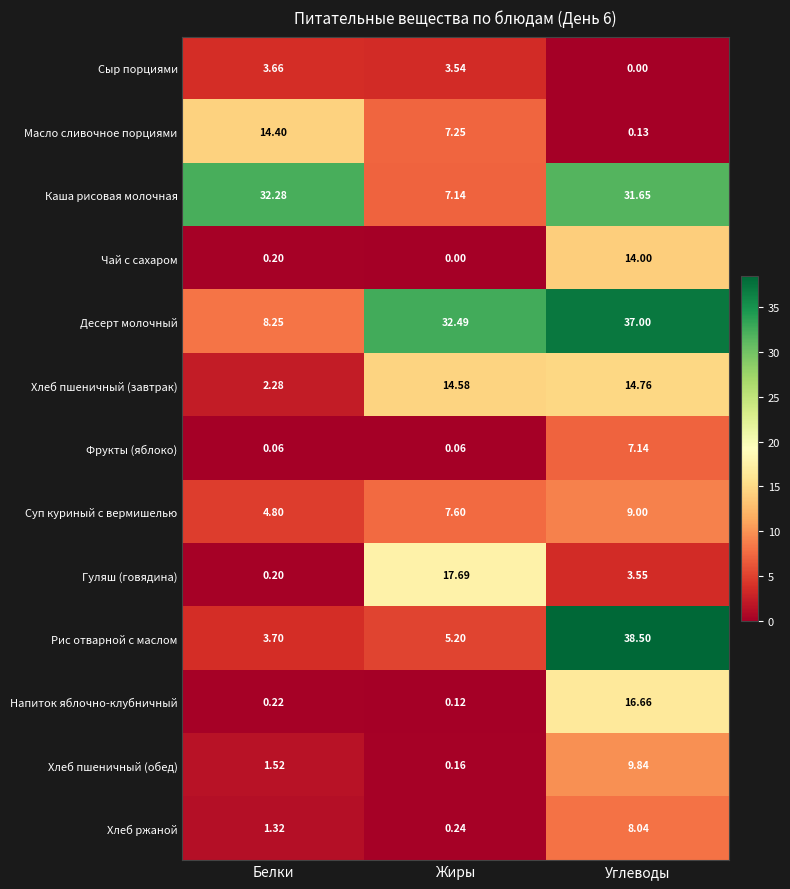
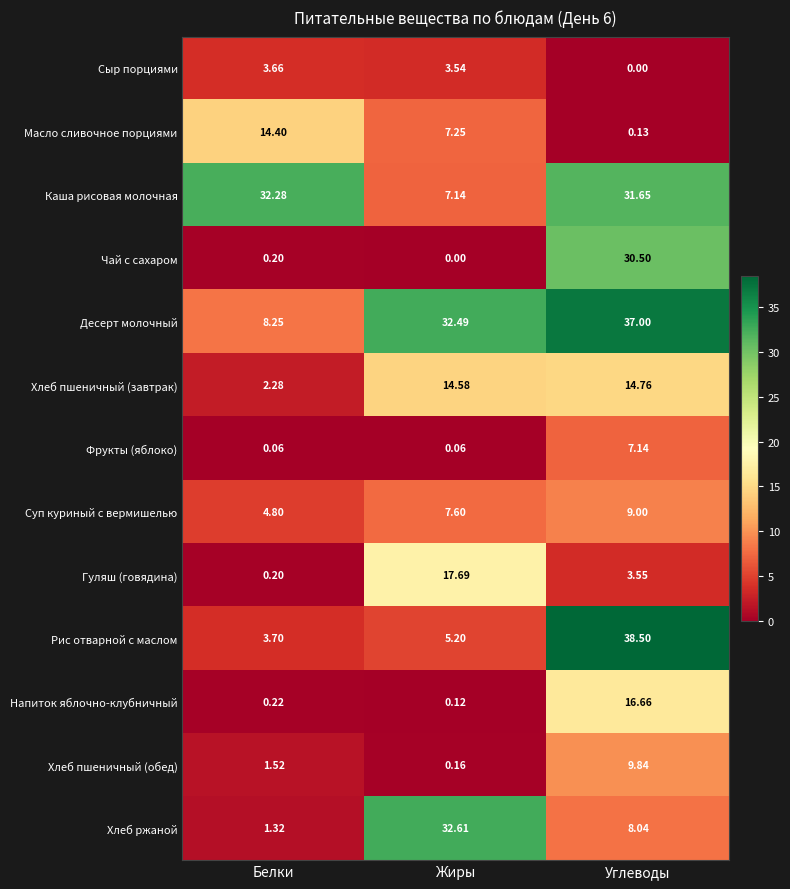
  {
    "Сыр порциями": {
      "Белки": 3.66,
      "Жиры": 3.54,
      "Углеводы": 0.00
    },
    "Масло сливочное порциями": {
      "Белки": 14.40,
      "Жиры": 7.25,
      "Углеводы": 0.13
    },
    "Каша рисовая молочная": {
      "Белки": 32.28,
      "Жиры": 7.14,
      "Углеводы": 31.65
    },
    "Чай с сахаром": {
      "Белки": 0.20,
      "Жиры": 0.00,
-     "Углеводы": 14.00
+     "Углеводы": 30.50
    },
    "Десерт молочный": {
      "Белки": 8.25,
      "Жиры": 32.49,
      "Углеводы": 37.00
    },
    "Хлеб пшеничный (завтрак)": {
      "Белки": 2.28,
      "Жиры": 14.58,
      "Углеводы": 14.76
    },
    "Фрукты (яблоко)": {
      "Белки": 0.06,
      "Жиры": 0.06,
      "Углеводы": 7.14
    },
    "Суп куриный с вермишелью": {
      "Белки": 4.80,
      "Жиры": 7.60,
      "Углеводы": 9.00
    },
    "Гуляш (говядина)": {
      "Белки": 0.20,
      "Жиры": 17.69,
      "Углеводы": 3.55
    },
    "Рис отварной с маслом": {
      "Белки": 3.70,
      "Жиры": 5.20,
      "Углеводы": 38.50
    },
    "Напиток яблочно-клубничный": {
      "Белки": 0.22,
      "Жиры": 0.12,
      "Углеводы": 16.66
    },
    "Хлеб пшеничный (обед)": {
      "Белки": 1.52,
      "Жиры": 0.16,
      "Углеводы": 9.84
    },
    "Хлеб ржаной": {
      "Белки": 1.32,
-     "Жиры": 0.24,
+     "Жиры": 32.61,
      "Углеводы": 8.04
    }
  }
